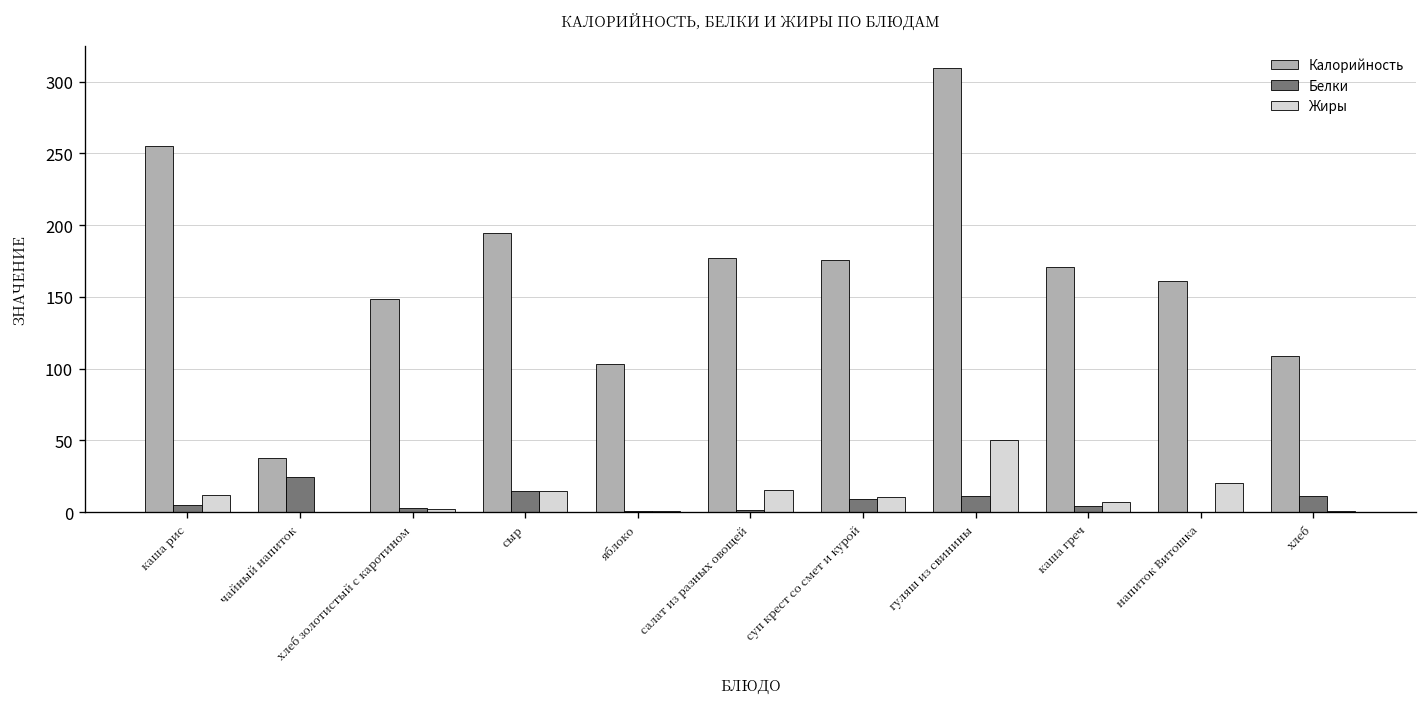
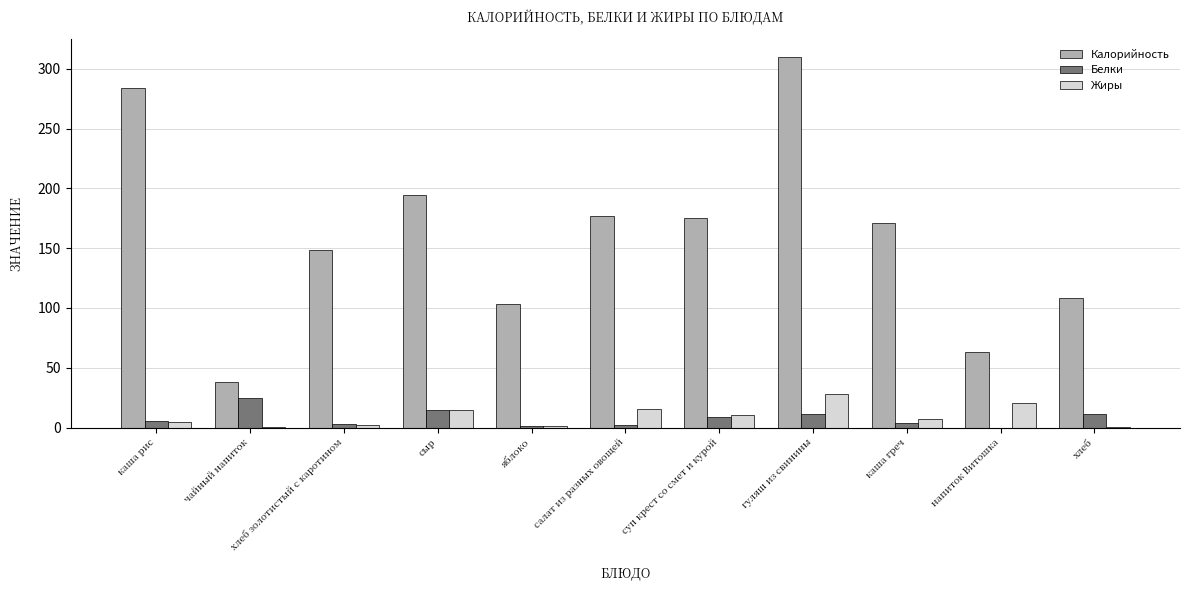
  {
    "Калорийность": {
-     "каша рис": 255,
+     "каша рис": 284,
      "чайный напиток": 38,
      "хлеб золотистый с каротином": 148,
      "сыр": 194,
      "яблоко": 103,
      "салат из разных овощей": 177,
      "суп крест со смет и курой": 176,
      "гуляш из свинины": 310,
      "каша греч": 171,
-     "напиток Витошка": 161,
+     "напиток Витошка": 63,
      "хлеб": 109
    },
    "Белки": {
      "каша рис": 5,
      "чайный напиток": 24,
      "хлеб золотистый с каротином": 3,
      "сыр": 14,
      "суп крест со смет и курой": 9,
      "гуляш из свинины": 11,
      "каша греч": 4,
      "напиток Витошка": 0,
      "хлеб": 11
    },
    "Жиры": {
-     "каша рис": 12,
+     "каша рис": 5,
      "сыр": 15,
      "салат из разных овощей": 15,
      "суп крест со смет и курой": 10,
-     "гуляш из свинины": 50,
+     "гуляш из свинины": 28,
      "каша греч": 7,
      "напиток Витошка": 20
    }
  }
